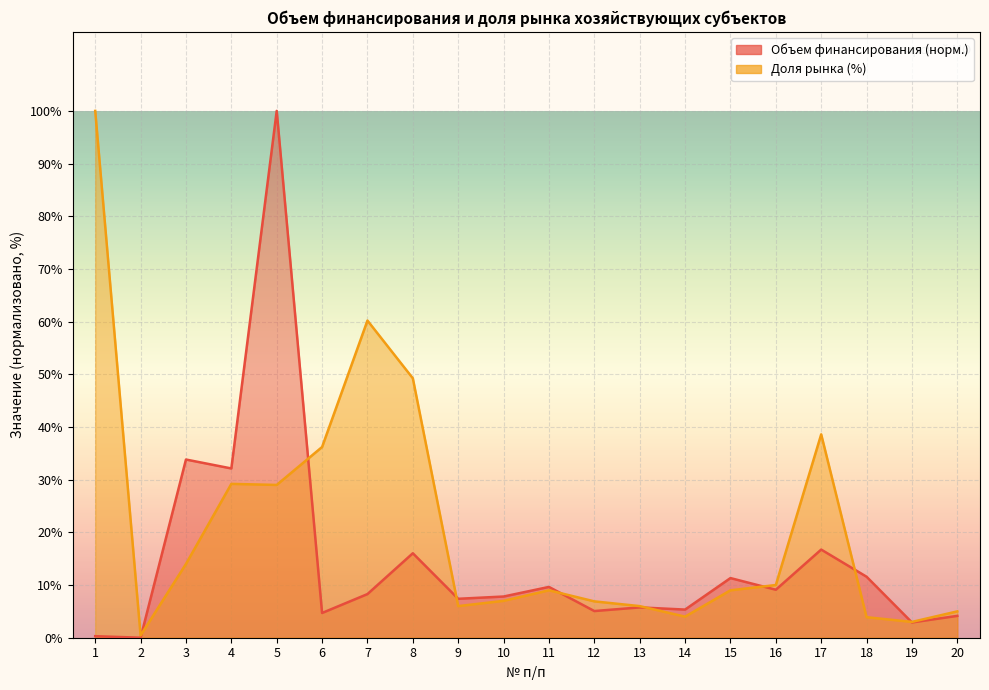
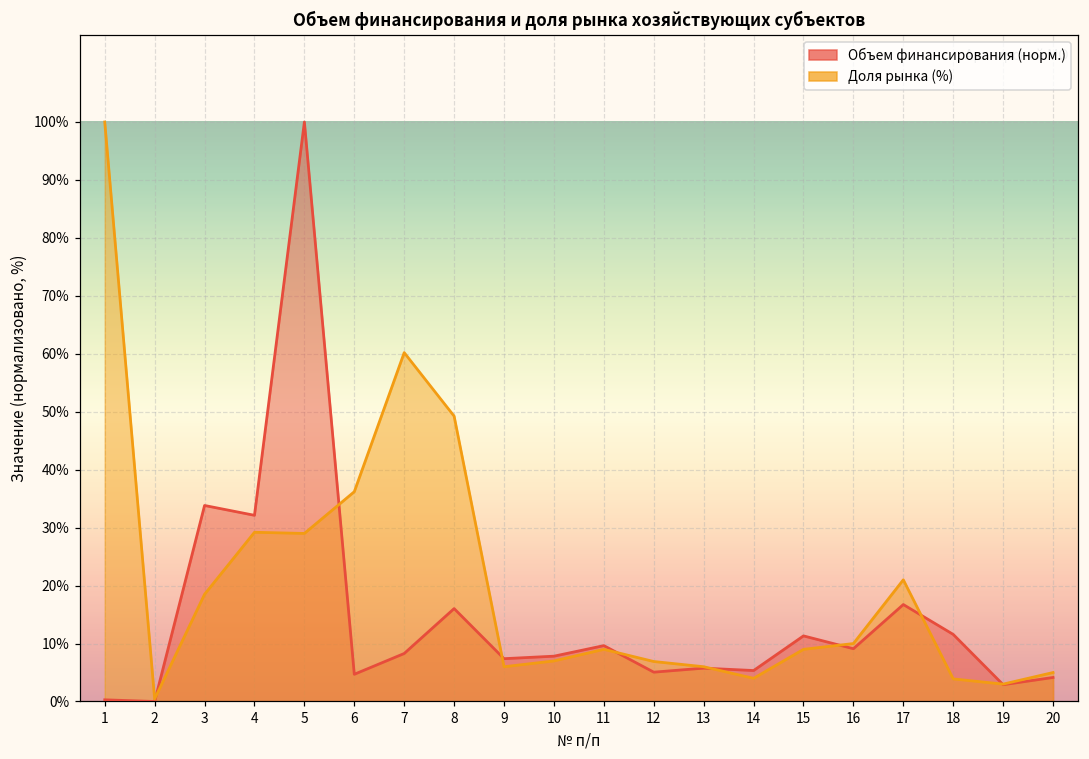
  {
    "Доля рынка (%)": {
      "1": "100%",
-     "3": "14%",
+     "3": "19%",
      "4": "29%",
      "5": "29%",
      "6": "36%",
      "7": "60%",
      "8": "49%",
      "9": "6%",
      "10": "7%",
      "11": "9%",
      "12": "7%",
      "14": "4%",
      "15": "9%",
      "16": "10%",
-     "17": "39%",
+     "17": "21%",
      "18": "4%",
      "20": "5%"
    }
  }
